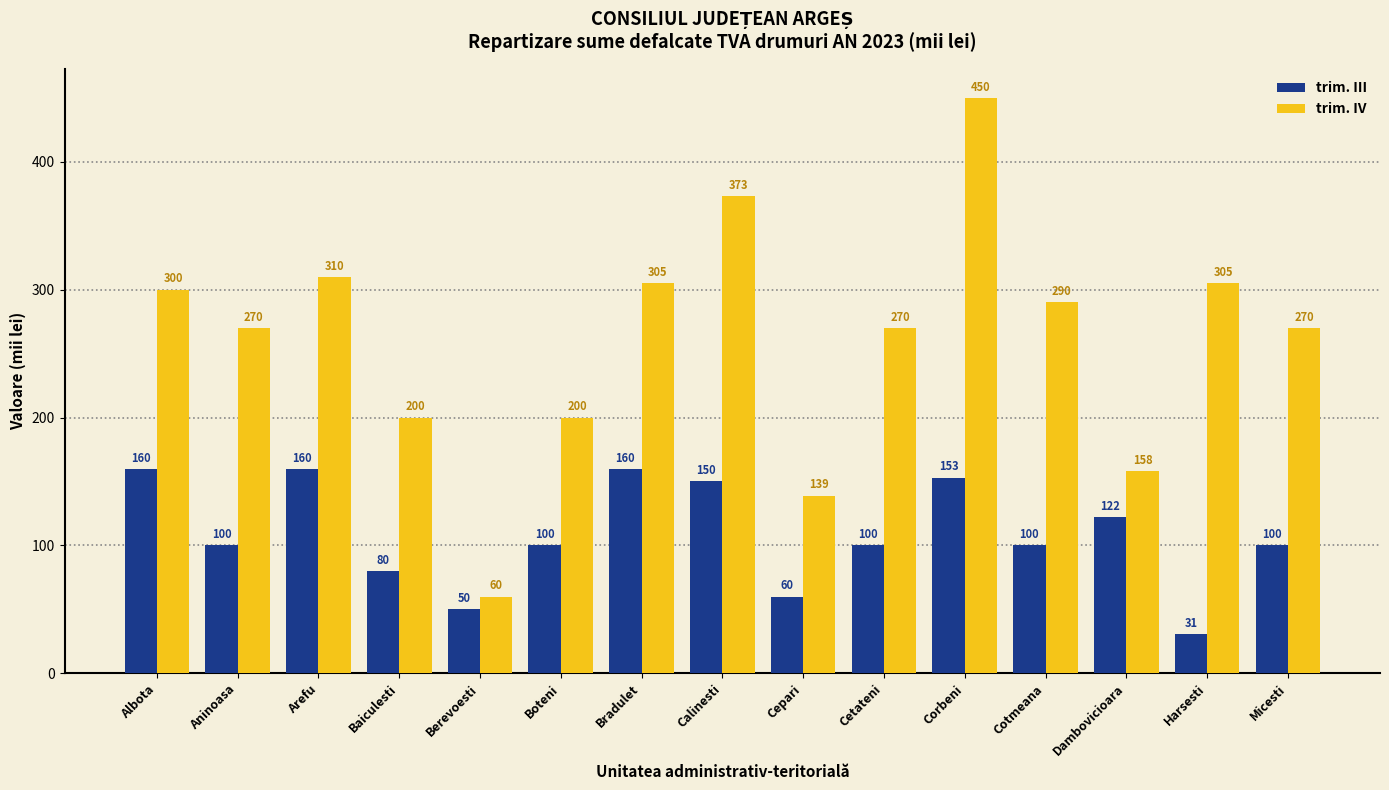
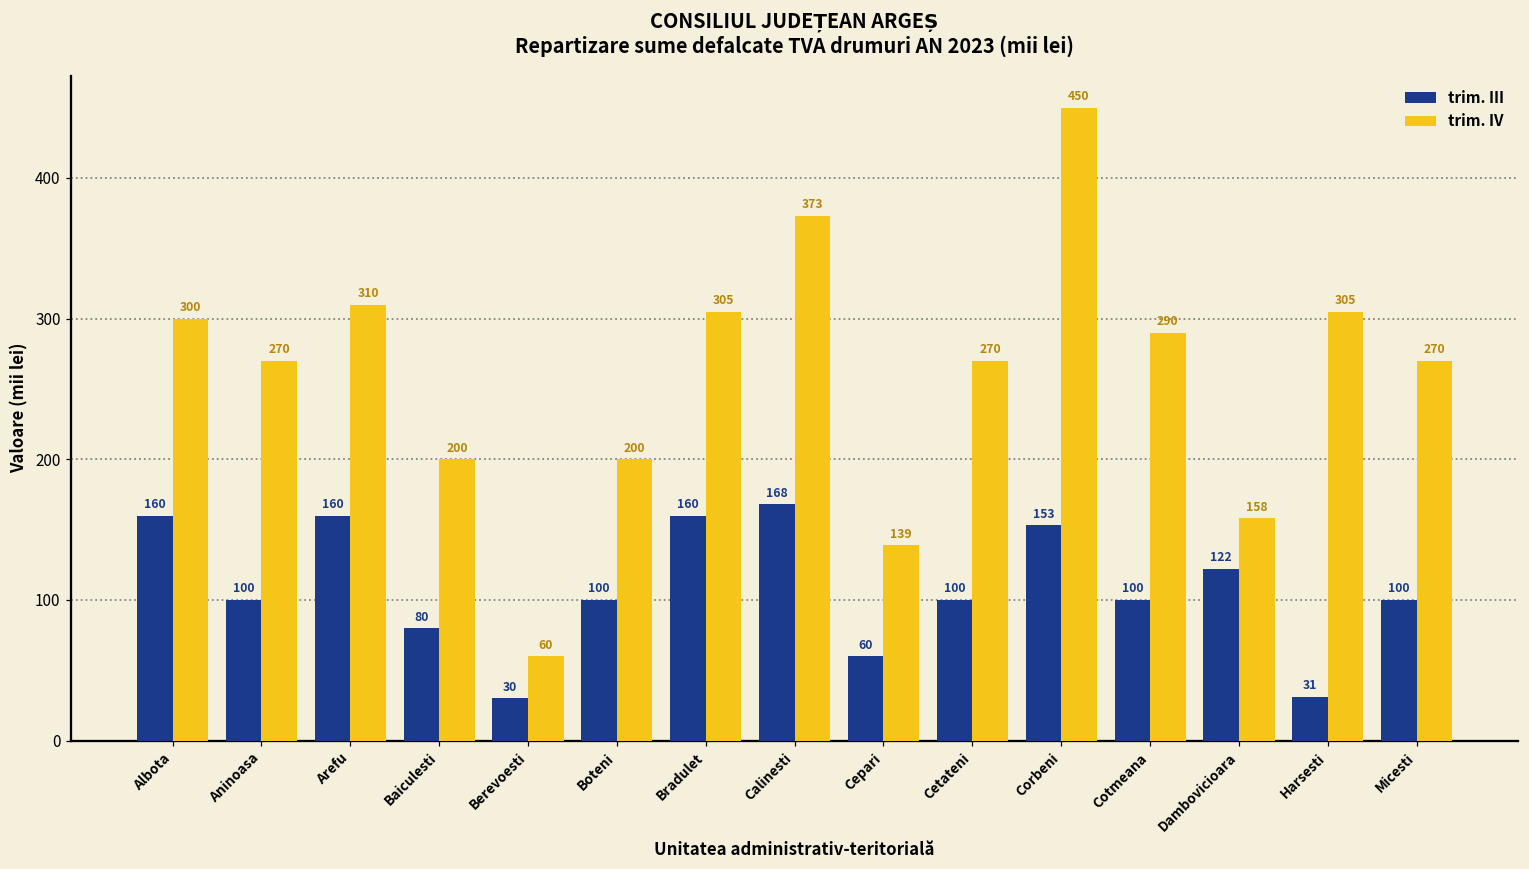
  {
    "trim. III": {
      "Albota": 160,
      "Aninoasa": 100,
      "Arefu": 160,
      "Baiculesti": 80,
-     "Berevoesti": 50,
+     "Berevoesti": 30,
      "Boteni": 100,
      "Bradulet": 160,
-     "Calinesti": 150,
+     "Calinesti": 168,
      "Cepari": 60,
      "Cetateni": 100,
      "Corbeni": 153,
      "Cotmeana": 100,
      "Dambovicioara": 122,
      "Harsesti": 31,
      "Micesti": 100
    },
    "trim. IV": {
      "Albota": 300,
      "Aninoasa": 270,
      "Arefu": 310,
      "Baiculesti": 200,
      "Berevoesti": 60,
      "Boteni": 200,
      "Bradulet": 305,
      "Calinesti": 373,
      "Cepari": 139,
      "Cetateni": 270,
      "Corbeni": 450,
      "Cotmeana": 290,
      "Dambovicioara": 158,
      "Harsesti": 305,
      "Micesti": 270
    }
  }
